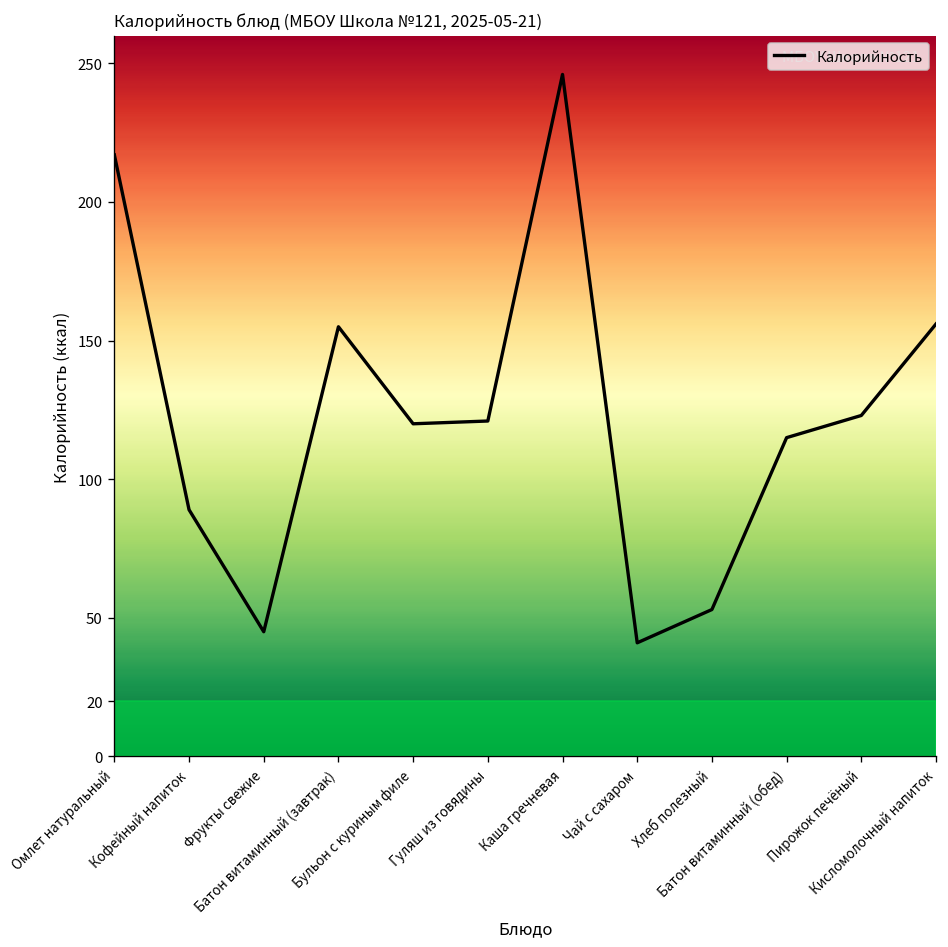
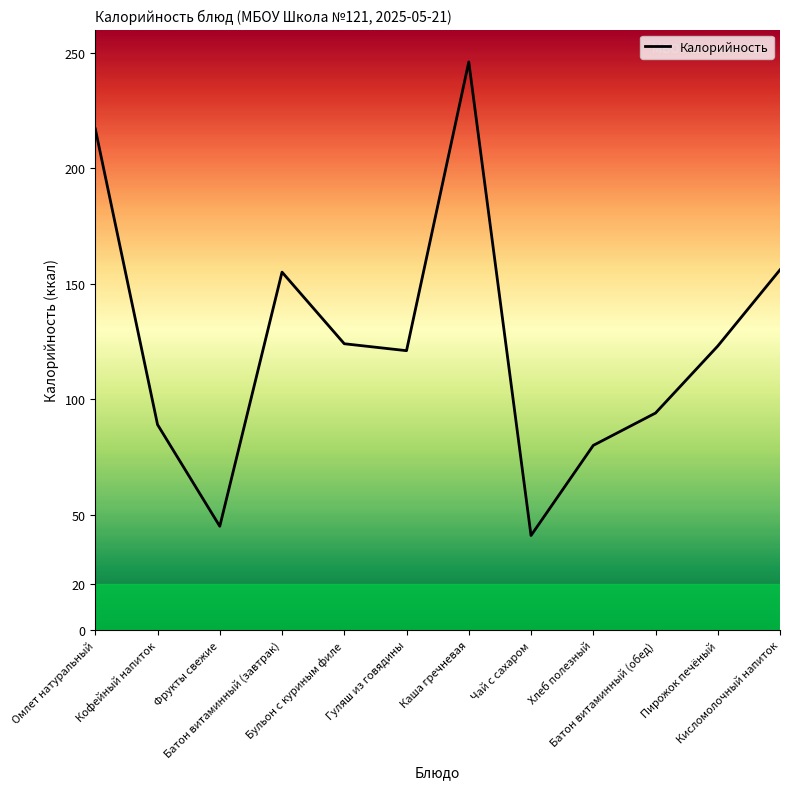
  {
    "Омлет натуральный": 217,
    "Кофейный напиток": 89,
    "Фрукты свежие": 45,
    "Батон витаминный (завтрак)": 155,
-   "Бульон с куриным филе": 120,
+   "Бульон с куриным филе": 124,
    "Гуляш из говядины": 121,
    "Каша гречневая": 246,
    "Чай с сахаром": 41,
-   "Хлеб полезный": 53,
-   "Батон витаминный (обед)": 115,
+   "Хлеб полезный": 80,
+   "Батон витаминный (обед)": 94,
    "Пирожок печёный": 123,
    "Кисломолочный напиток": 156
  }
